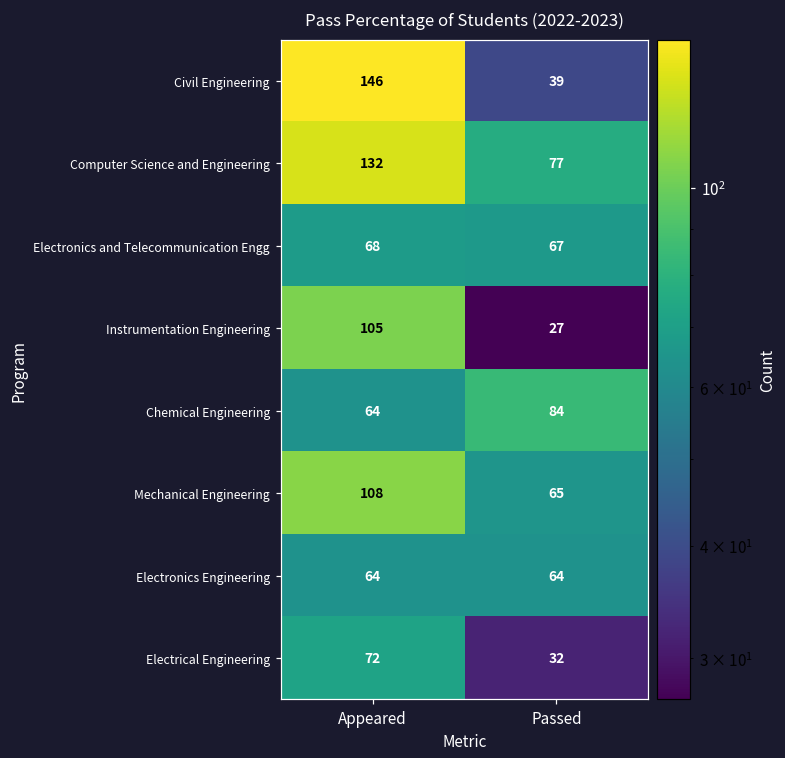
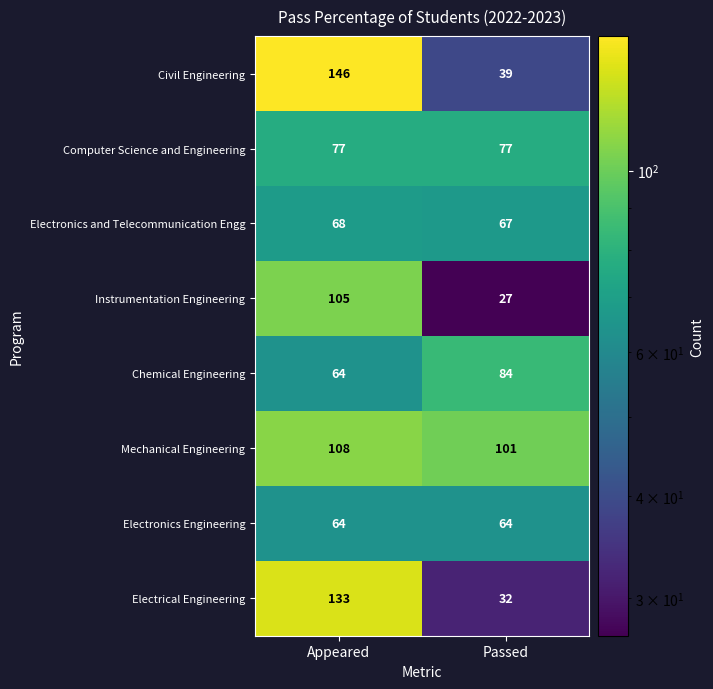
  {
    "Civil Engineering": {
      "Appeared": 146,
      "Passed": 39
    },
    "Computer Science and Engineering": {
-     "Appeared": 132,
+     "Appeared": 77,
      "Passed": 77
    },
    "Electronics and Telecommunication Engg": {
      "Appeared": 68,
      "Passed": 67
    },
    "Instrumentation Engineering": {
      "Appeared": 105,
      "Passed": 27
    },
    "Chemical Engineering": {
      "Appeared": 64,
      "Passed": 84
    },
    "Mechanical Engineering": {
      "Appeared": 108,
-     "Passed": 65
+     "Passed": 101
    },
    "Electronics Engineering": {
      "Appeared": 64,
      "Passed": 64
    },
    "Electrical Engineering": {
-     "Appeared": 72,
+     "Appeared": 133,
      "Passed": 32
    }
  }
